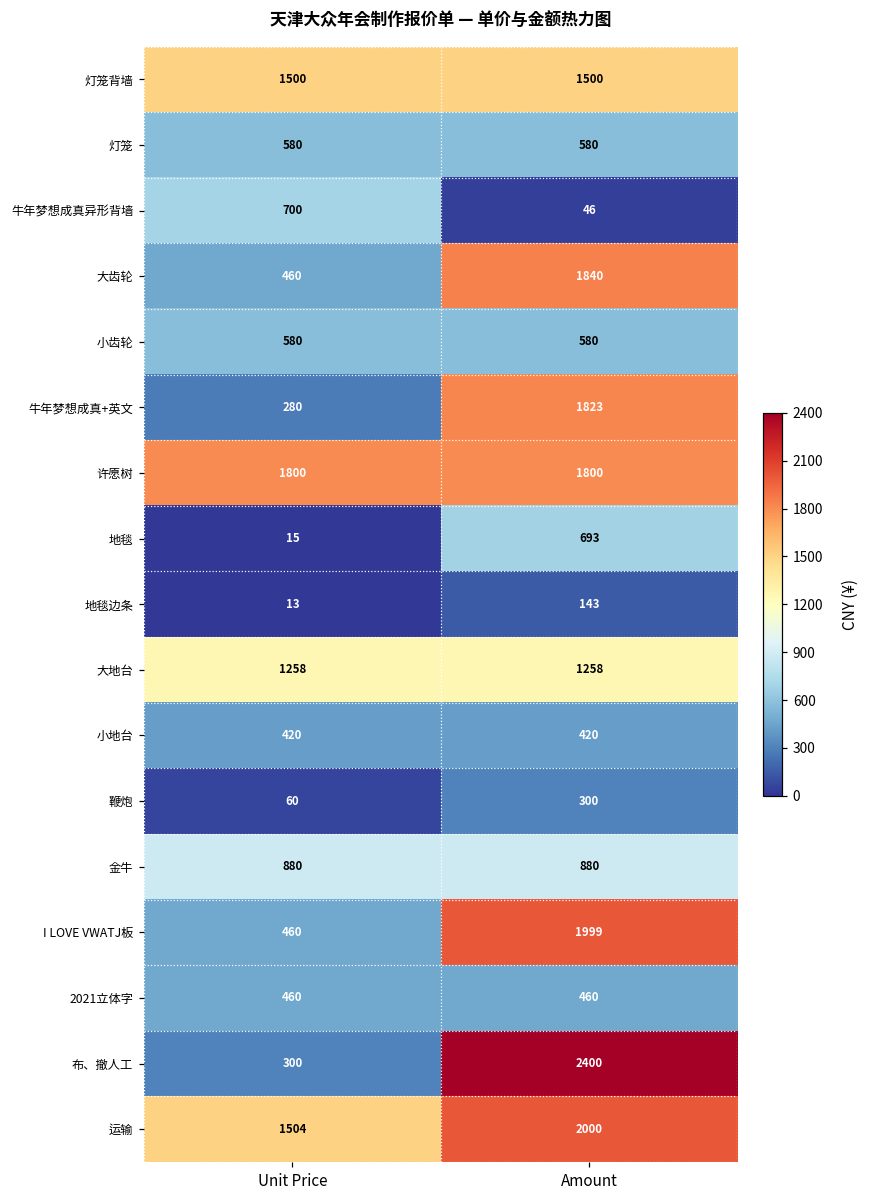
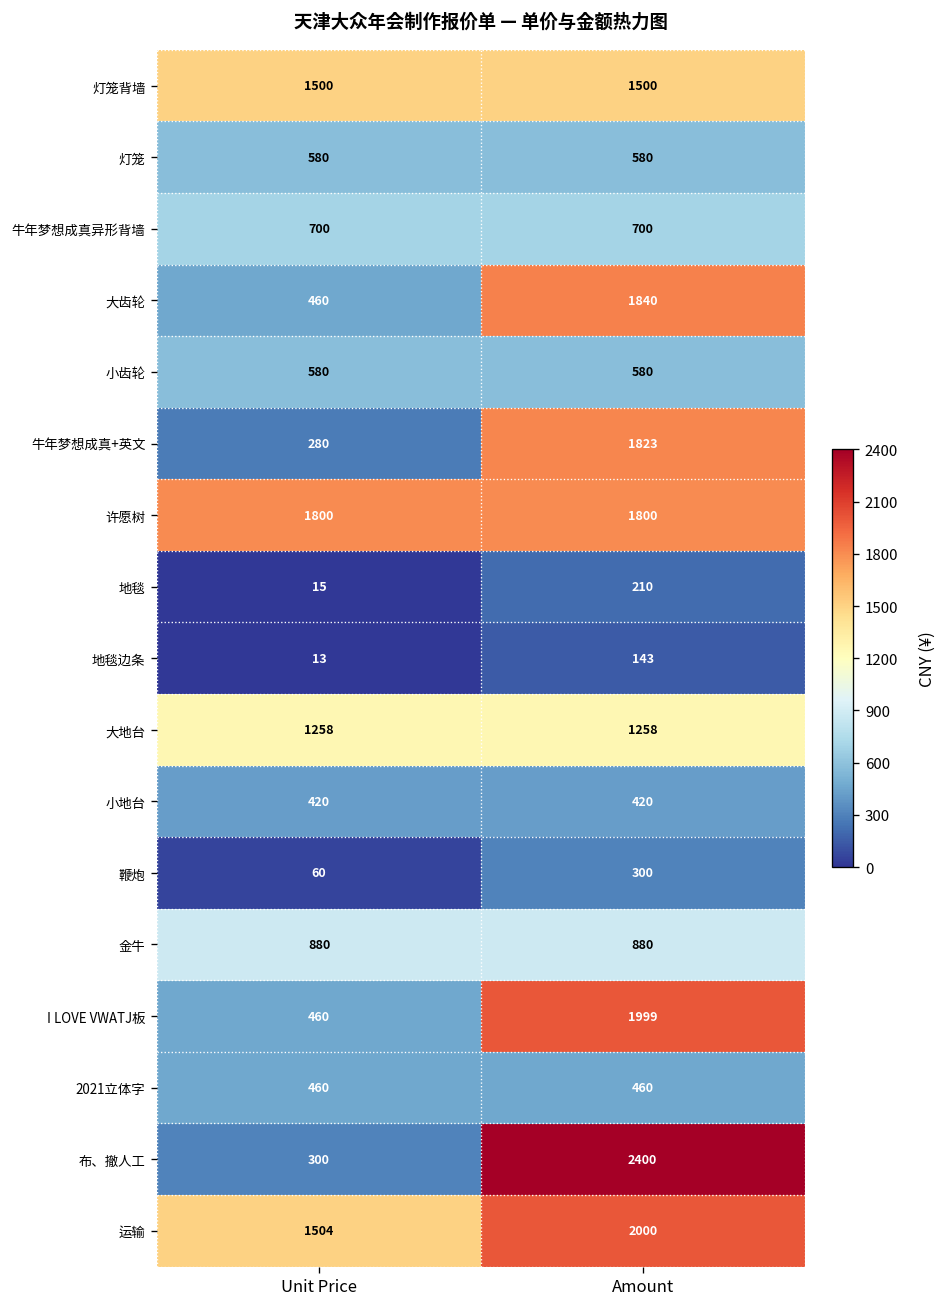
  {
    "灯笼背墙": {
      "Unit Price": 1500,
      "Amount": 1500
    },
    "灯笼": {
      "Unit Price": 580,
      "Amount": 580
    },
    "牛年梦想成真异形背墙": {
      "Unit Price": 700,
-     "Amount": 46
+     "Amount": 700
    },
    "大齿轮": {
      "Unit Price": 460,
      "Amount": 1840
    },
    "小齿轮": {
      "Unit Price": 580,
      "Amount": 580
    },
    "牛年梦想成真+英文": {
      "Unit Price": 280,
      "Amount": 1823
    },
    "许愿树": {
      "Unit Price": 1800,
      "Amount": 1800
    },
    "地毯": {
      "Unit Price": 15,
-     "Amount": 693
+     "Amount": 210
    },
    "地毯边条": {
      "Unit Price": 13,
      "Amount": 143
    },
    "大地台": {
      "Unit Price": 1258,
      "Amount": 1258
    },
    "小地台": {
      "Unit Price": 420,
      "Amount": 420
    },
    "鞭炮": {
      "Unit Price": 60,
      "Amount": 300
    },
    "金牛": {
      "Unit Price": 880,
      "Amount": 880
    },
    "I LOVE VWATJ板": {
      "Unit Price": 460,
      "Amount": 1999
    },
    "2021立体字": {
      "Unit Price": 460,
      "Amount": 460
    },
    "布、撤人工": {
      "Unit Price": 300,
      "Amount": 2400
    },
    "运输": {
      "Unit Price": 1504,
      "Amount": 2000
    }
  }
